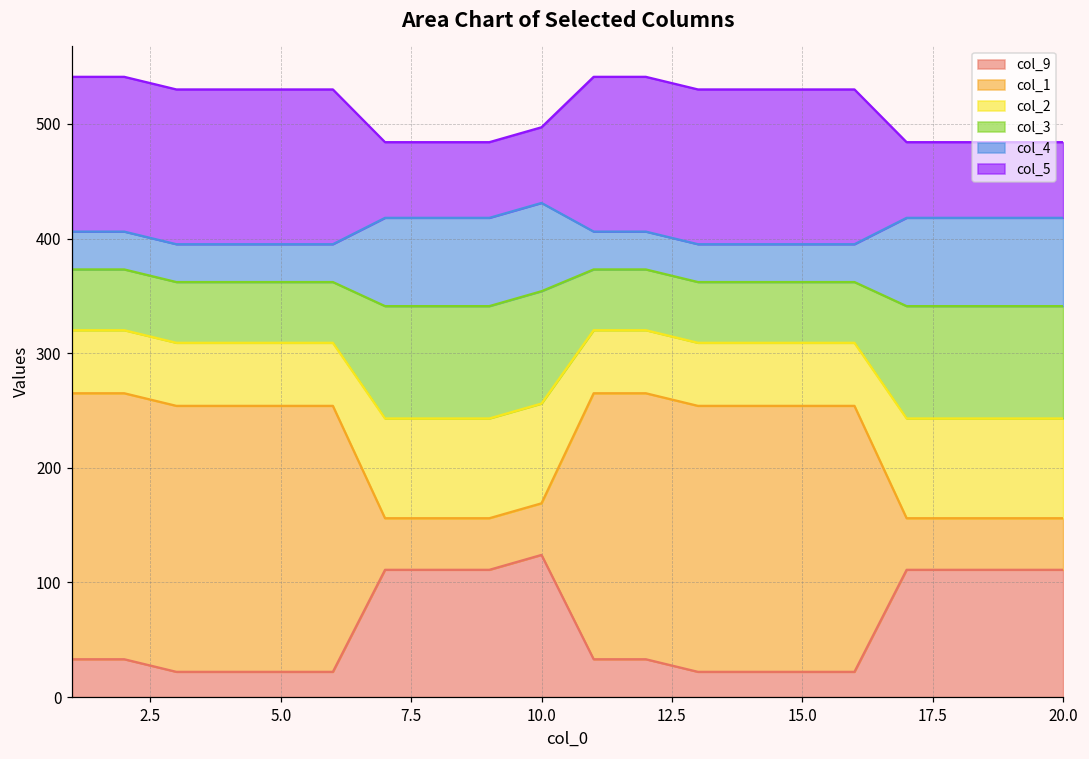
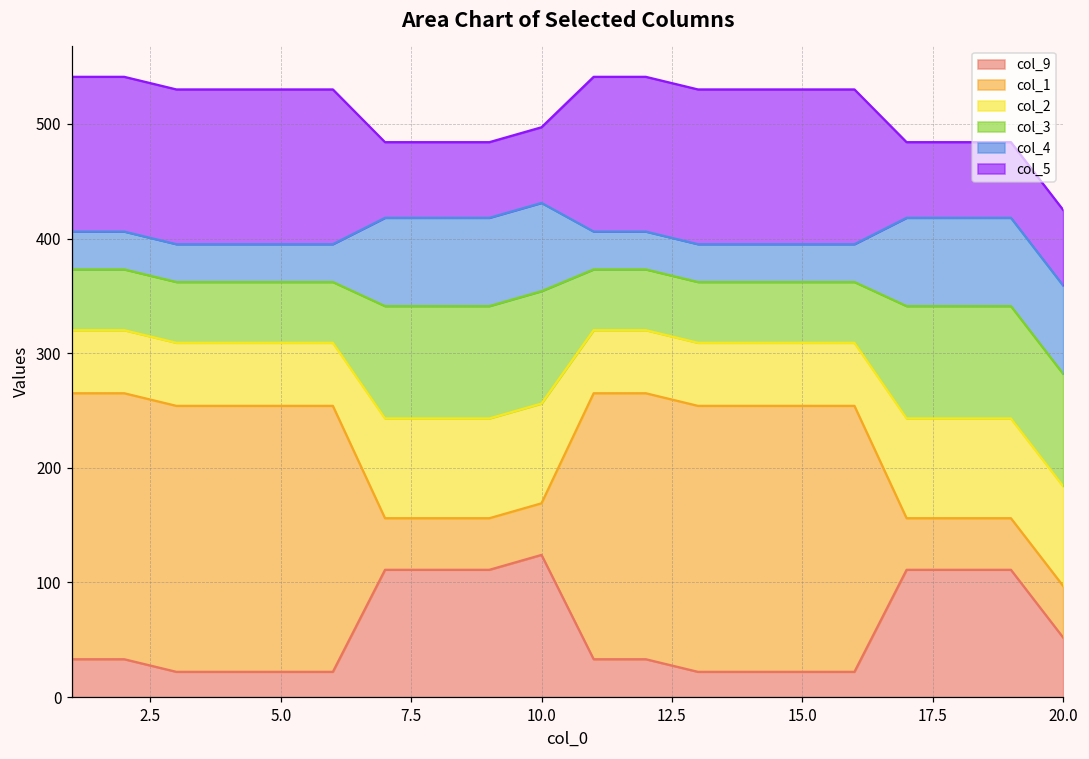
  {
    "col_9": {
      "5.0": 22,
      "10.0": 124,
      "15.0": 22,
-     "20.0": 111
+     "20.0": 52
    },
    "col_3": {
      "5.0": 53,
      "10.0": 98,
      "15.0": 53,
      "20.0": 98
    },
    "col_4": {
      "5.0": 33,
      "10.0": 77,
      "15.0": 33,
      "20.0": 77
    },
    "col_5": {
      "5.0": 135,
      "10.0": 66,
      "15.0": 135,
      "20.0": 66
    }
  }
